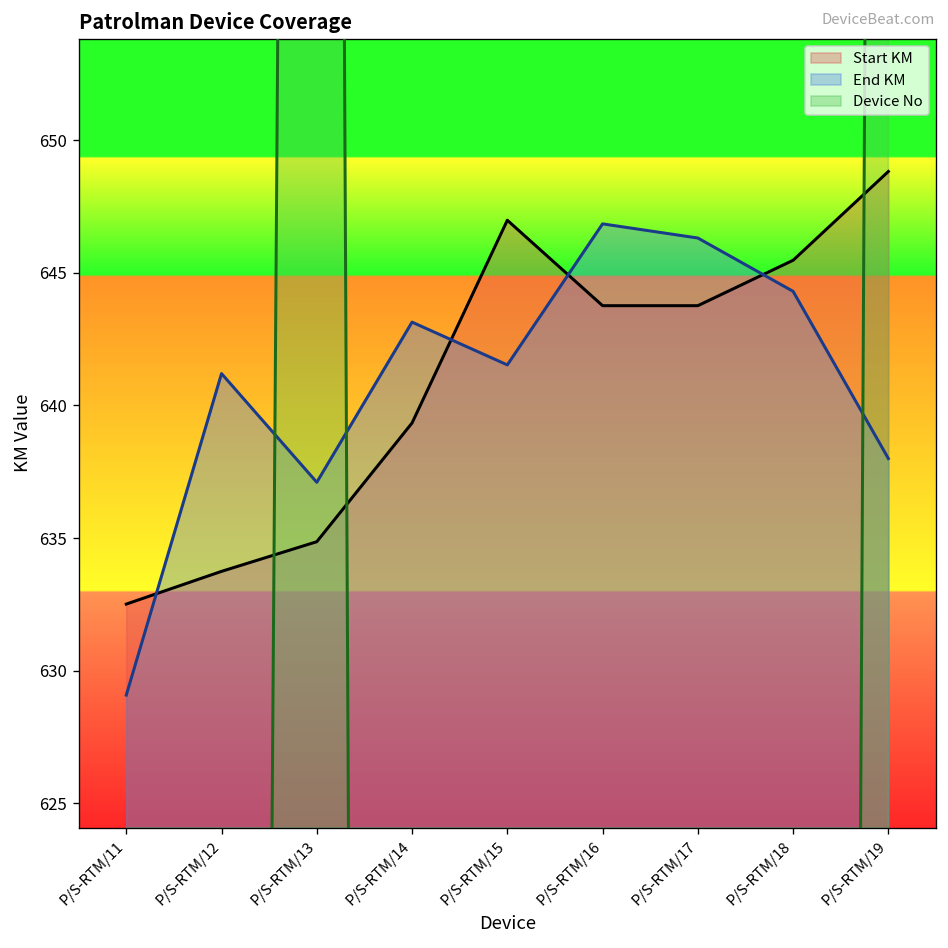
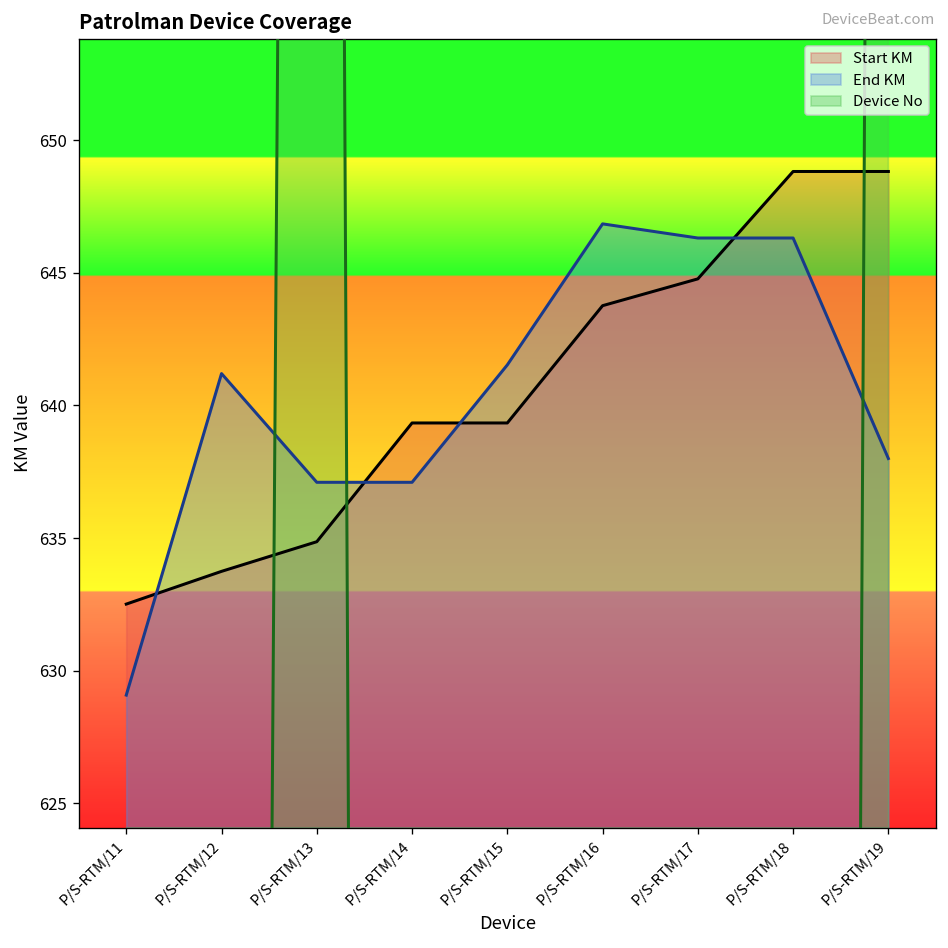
  {
    "Start KM": {
      "P/S-RTM/11": 632.5,
      "P/S-RTM/12": 633.7,
      "P/S-RTM/13": 634.9,
      "P/S-RTM/14": 639.3,
-     "P/S-RTM/15": 647.0,
+     "P/S-RTM/15": 639.3,
      "P/S-RTM/16": 643.8,
-     "P/S-RTM/17": 643.8,
-     "P/S-RTM/18": 645.5,
+     "P/S-RTM/17": 644.8,
+     "P/S-RTM/18": 648.8,
      "P/S-RTM/19": 648.8
    },
    "End KM": {
      "P/S-RTM/11": 629.1,
      "P/S-RTM/12": 641.2,
      "P/S-RTM/13": 637.1,
-     "P/S-RTM/14": 643.1,
+     "P/S-RTM/14": 637.1,
      "P/S-RTM/15": 641.5,
      "P/S-RTM/16": 646.8,
      "P/S-RTM/17": 646.3,
-     "P/S-RTM/18": 644.3,
+     "P/S-RTM/18": 646.3,
      "P/S-RTM/19": 638.0
    }
  }
